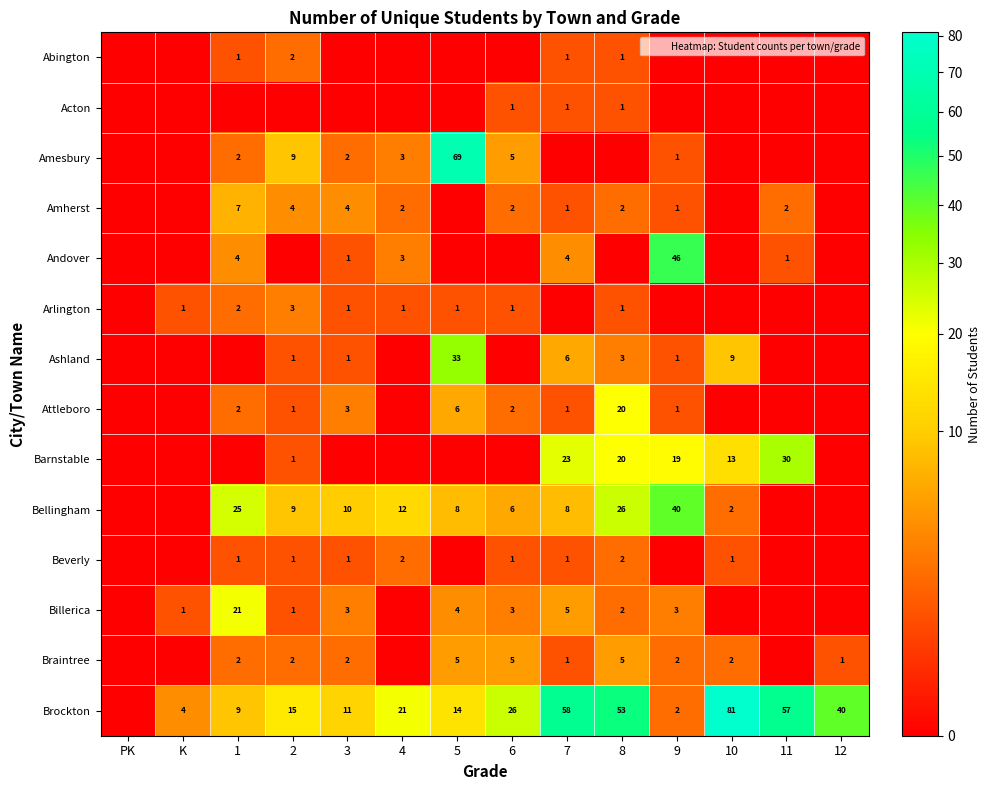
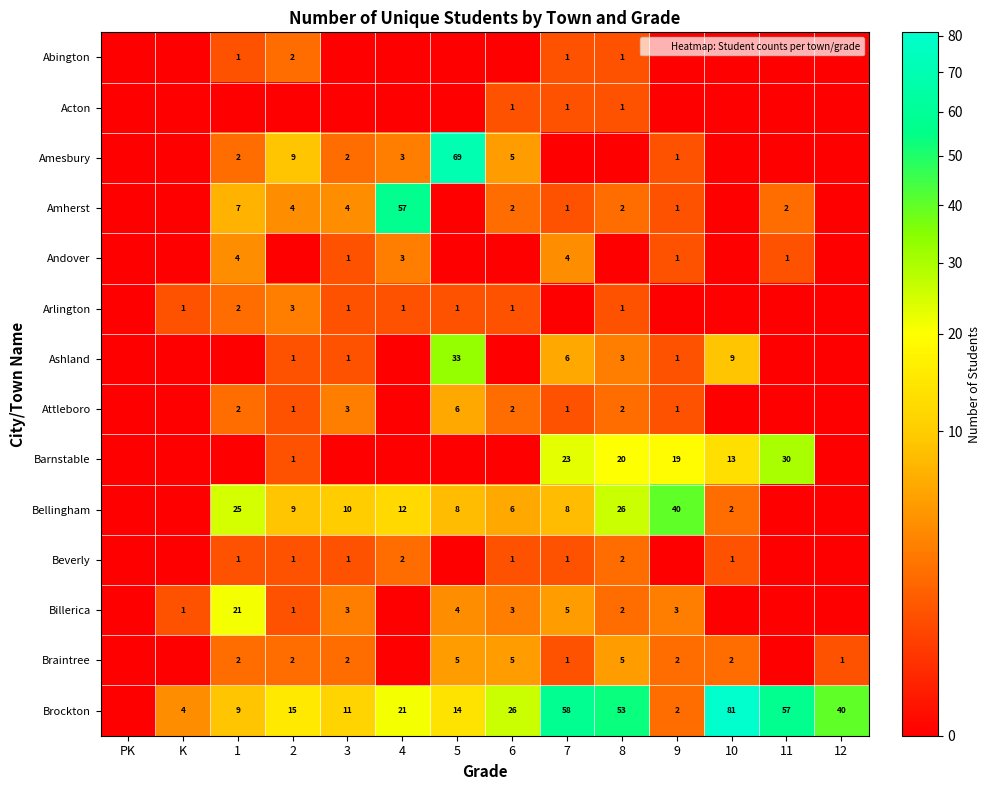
  {
    "Abington": {
      "1": 1,
      "2": 2,
      "7": 1,
      "8": 1
    },
    "Acton": {
      "6": 1,
      "7": 1,
      "8": 1
    },
    "Amesbury": {
      "1": 2,
      "2": 9,
      "3": 2,
      "4": 3,
      "5": 69,
      "6": 5,
      "9": 1
    },
    "Amherst": {
      "1": 7,
      "2": 4,
      "3": 4,
-     "4": 2,
+     "4": 57,
      "6": 2,
      "7": 1,
      "8": 2,
      "9": 1,
      "11": 2
    },
    "Andover": {
      "1": 4,
      "3": 1,
      "4": 3,
      "7": 4,
-     "9": 46,
+     "9": 1,
      "11": 1
    },
    "Arlington": {
      "K": 1,
      "1": 2,
      "2": 3,
      "3": 1,
      "4": 1,
      "5": 1,
      "6": 1,
      "8": 1
    },
    "Ashland": {
      "2": 1,
      "3": 1,
      "5": 33,
      "7": 6,
      "8": 3,
      "9": 1,
      "10": 9
    },
    "Attleboro": {
      "1": 2,
      "2": 1,
      "3": 3,
      "5": 6,
      "6": 2,
      "7": 1,
-     "8": 20,
+     "8": 2,
      "9": 1
    },
    "Barnstable": {
      "2": 1,
      "7": 23,
      "8": 20,
      "9": 19,
      "10": 13,
      "11": 30
    },
    "Bellingham": {
      "1": 25,
      "2": 9,
      "3": 10,
      "4": 12,
      "5": 8,
      "6": 6,
      "7": 8,
      "8": 26,
      "9": 40,
      "10": 2
    },
    "Beverly": {
      "1": 1,
      "2": 1,
      "3": 1,
      "4": 2,
      "6": 1,
      "7": 1,
      "8": 2,
      "10": 1
    },
    "Billerica": {
      "K": 1,
      "1": 21,
      "2": 1,
      "3": 3,
      "5": 4,
      "6": 3,
      "7": 5,
      "8": 2,
      "9": 3
    },
    "Braintree": {
      "1": 2,
      "2": 2,
      "3": 2,
      "5": 5,
      "6": 5,
      "7": 1,
      "8": 5,
      "9": 2,
      "10": 2,
      "12": 1
    },
    "Brockton": {
      "K": 4,
      "1": 9,
      "2": 15,
      "3": 11,
      "4": 21,
      "5": 14,
      "6": 26,
      "7": 58,
      "8": 53,
      "9": 2,
      "10": 81,
      "11": 57,
      "12": 40
    }
  }
